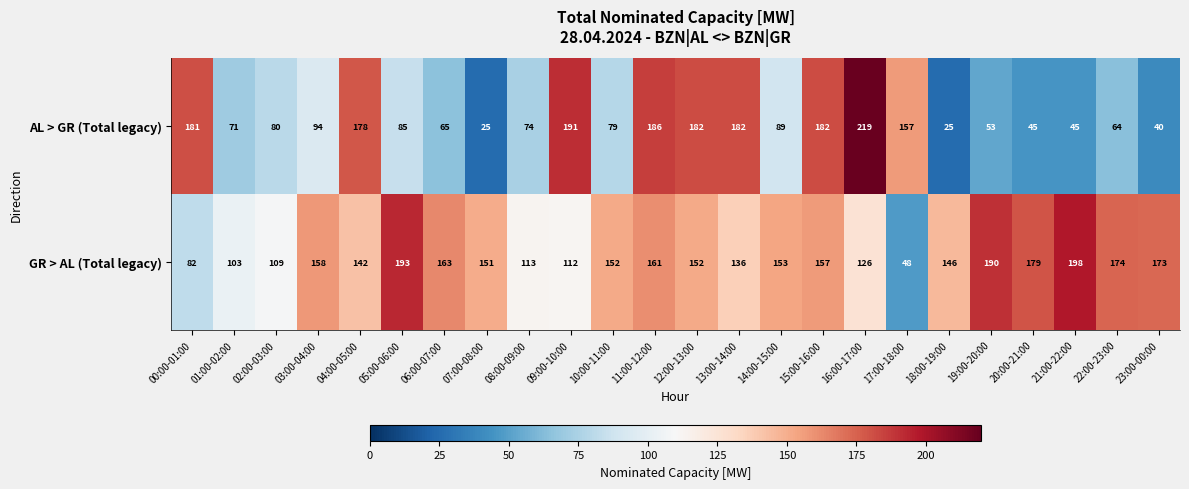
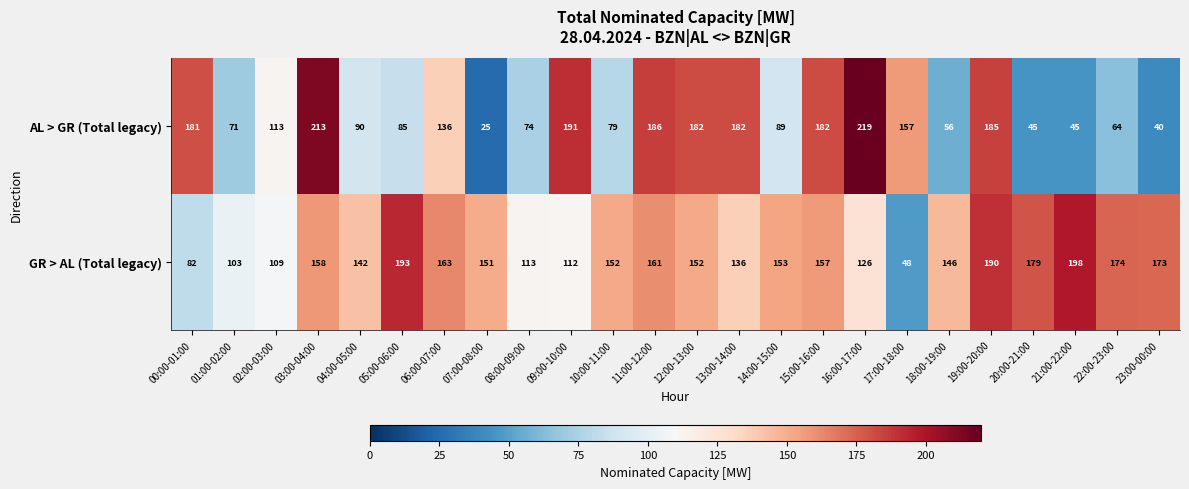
  {
    "AL > GR (Total legacy)": {
      "00:00-01:00": 181,
      "01:00-02:00": 71,
-     "02:00-03:00": 80,
-     "03:00-04:00": 94,
-     "04:00-05:00": 178,
+     "02:00-03:00": 113,
+     "03:00-04:00": 213,
+     "04:00-05:00": 90,
      "05:00-06:00": 85,
-     "06:00-07:00": 65,
+     "06:00-07:00": 136,
      "07:00-08:00": 25,
      "08:00-09:00": 74,
      "09:00-10:00": 191,
      "10:00-11:00": 79,
      "11:00-12:00": 186,
      "12:00-13:00": 182,
      "13:00-14:00": 182,
      "14:00-15:00": 89,
      "15:00-16:00": 182,
      "16:00-17:00": 219,
      "17:00-18:00": 157,
-     "18:00-19:00": 25,
-     "19:00-20:00": 53,
+     "18:00-19:00": 56,
+     "19:00-20:00": 185,
      "20:00-21:00": 45,
      "21:00-22:00": 45,
      "22:00-23:00": 64,
      "23:00-00:00": 40
    },
    "GR > AL (Total legacy)": {
      "00:00-01:00": 82,
      "01:00-02:00": 103,
      "02:00-03:00": 109,
      "03:00-04:00": 158,
      "04:00-05:00": 142,
      "05:00-06:00": 193,
      "06:00-07:00": 163,
      "07:00-08:00": 151,
      "08:00-09:00": 113,
      "09:00-10:00": 112,
      "10:00-11:00": 152,
      "11:00-12:00": 161,
      "12:00-13:00": 152,
      "13:00-14:00": 136,
      "14:00-15:00": 153,
      "15:00-16:00": 157,
      "16:00-17:00": 126,
      "17:00-18:00": 48,
      "18:00-19:00": 146,
      "19:00-20:00": 190,
      "20:00-21:00": 179,
      "21:00-22:00": 198,
      "22:00-23:00": 174,
      "23:00-00:00": 173
    }
  }
